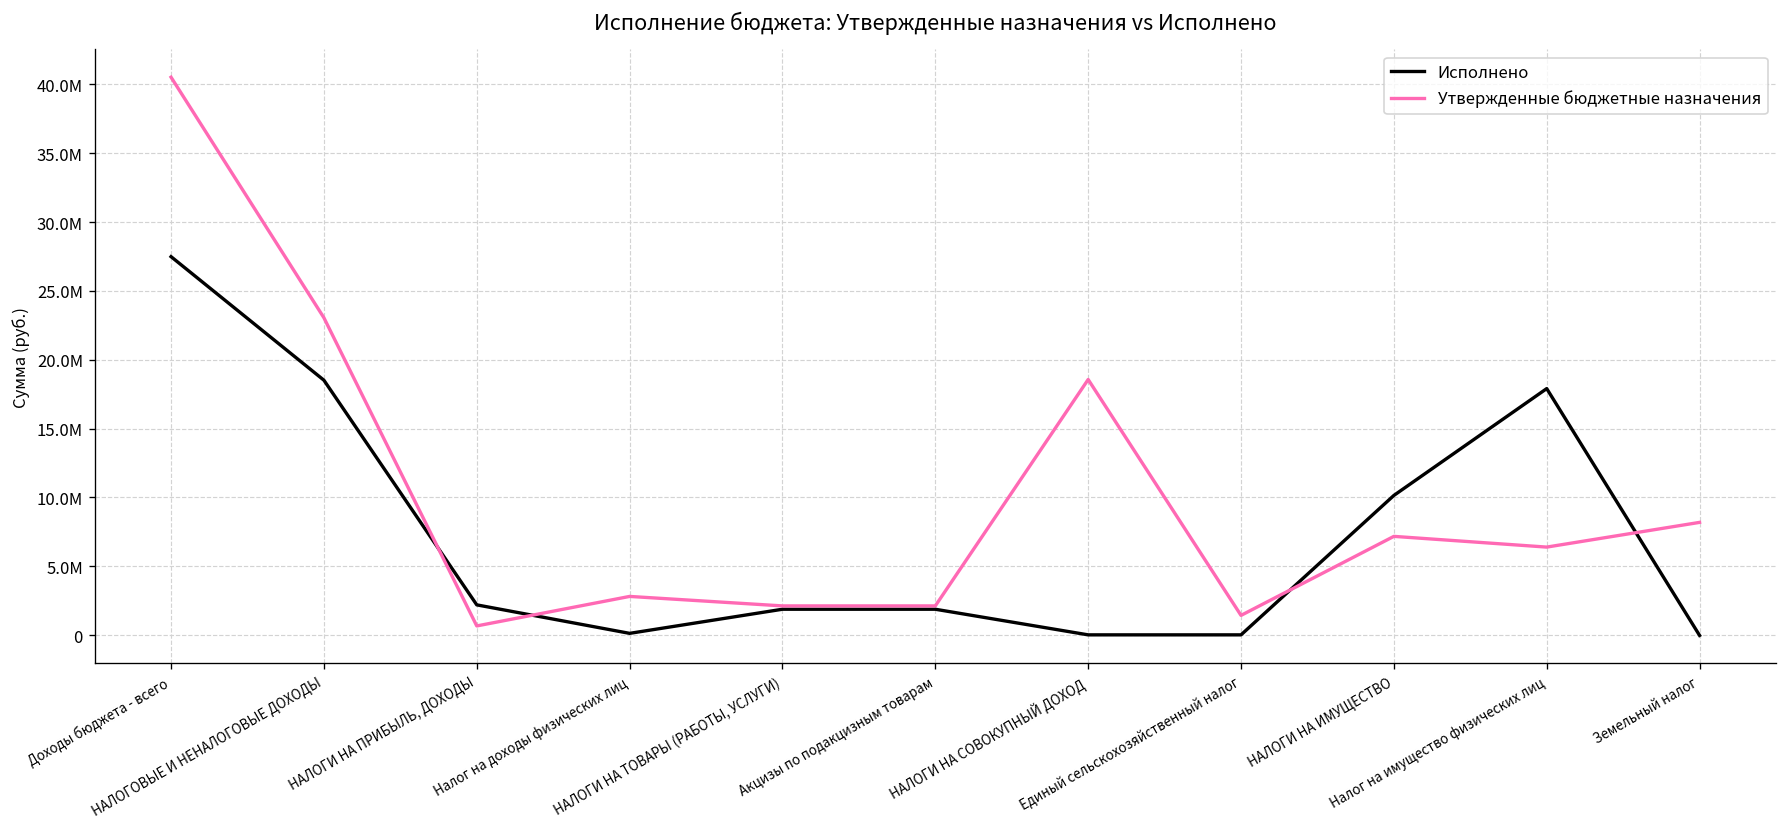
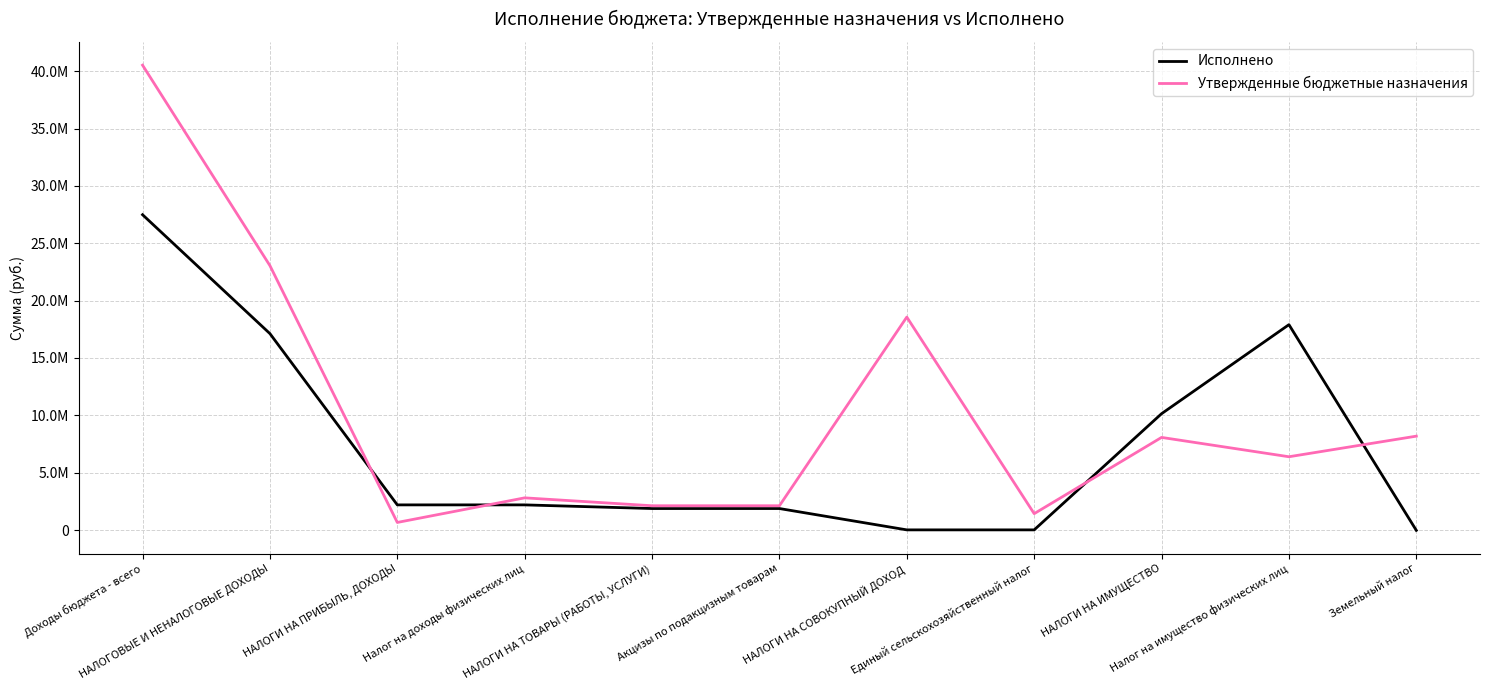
  {
    "Исполнено": {
      "Доходы бюджета - всего": 27500000,
-     "НАЛОГОВЫЕ И НЕНАЛОГОВЫЕ ДОХОДЫ": 18500000,
+     "НАЛОГОВЫЕ И НЕНАЛОГОВЫЕ ДОХОДЫ": 17100000,
      "НАЛОГИ НА ПРИБЫЛЬ, ДОХОДЫ": 2200000,
-     "Налог на доходы физических лиц": 100000,
+     "Налог на доходы физических лиц": 2200000,
      "НАЛОГИ НА ТОВАРЫ (РАБОТЫ, УСЛУГИ)": 1900000,
      "Акцизы по подакцизным товарам": 1900000,
      "НАЛОГИ НА СОВОКУПНЫЙ ДОХОД": 0,
      "Единый сельскохозяйственный налог": 0,
      "НАЛОГИ НА ИМУЩЕСТВО": 10100000,
      "Налог на имущество физических лиц": 17900000,
      "Земельный налог": 0
    },
    "Утвержденные бюджетные назначения": {
      "Доходы бюджета - всего": 40500000,
      "НАЛОГОВЫЕ И НЕНАЛОГОВЫЕ ДОХОДЫ": 23000000,
      "НАЛОГИ НА ПРИБЫЛЬ, ДОХОДЫ": 700000,
      "Налог на доходы физических лиц": 2800000,
      "НАЛОГИ НА ТОВАРЫ (РАБОТЫ, УСЛУГИ)": 2100000,
      "Акцизы по подакцизным товарам": 2100000,
      "НАЛОГИ НА СОВОКУПНЫЙ ДОХОД": 18600000,
      "Единый сельскохозяйственный налог": 1400000,
-     "НАЛОГИ НА ИМУЩЕСТВО": 7200000,
+     "НАЛОГИ НА ИМУЩЕСТВО": 8100000,
      "Налог на имущество физических лиц": 6400000,
      "Земельный налог": 8200000
    }
  }
